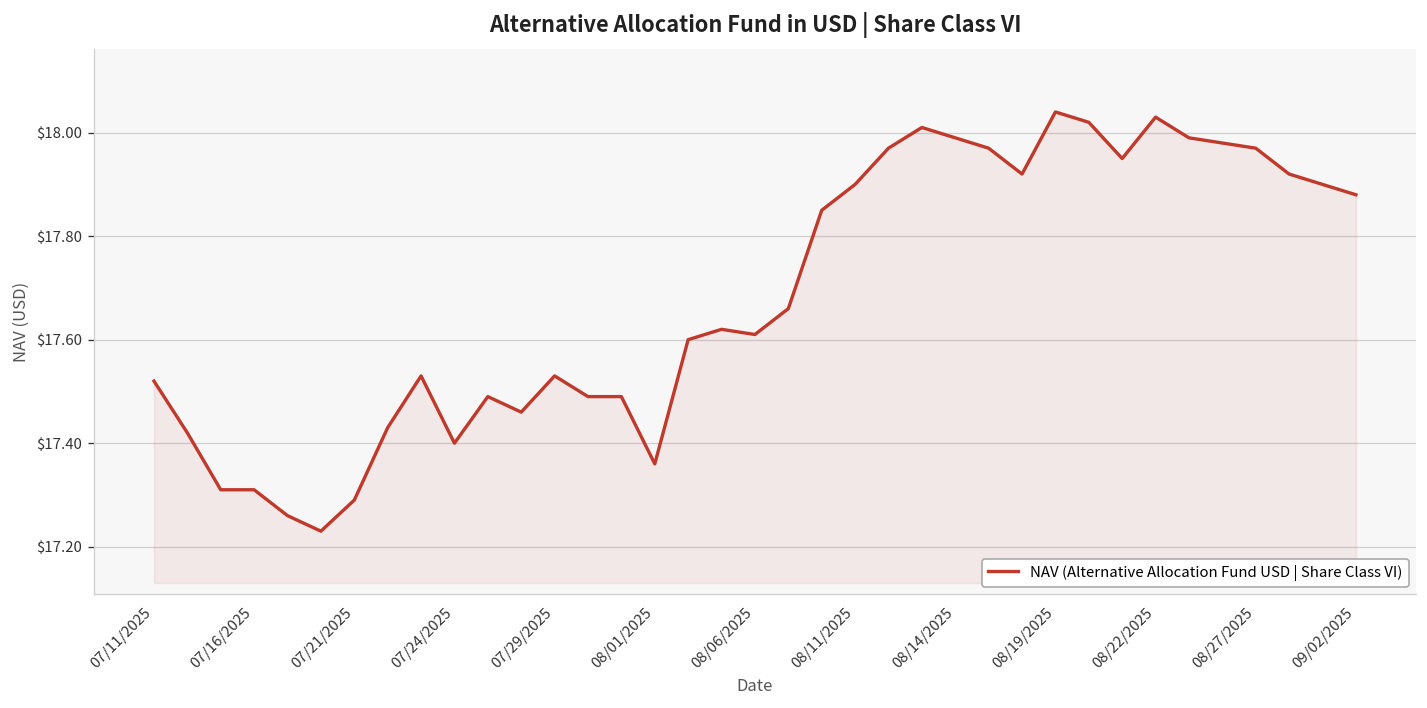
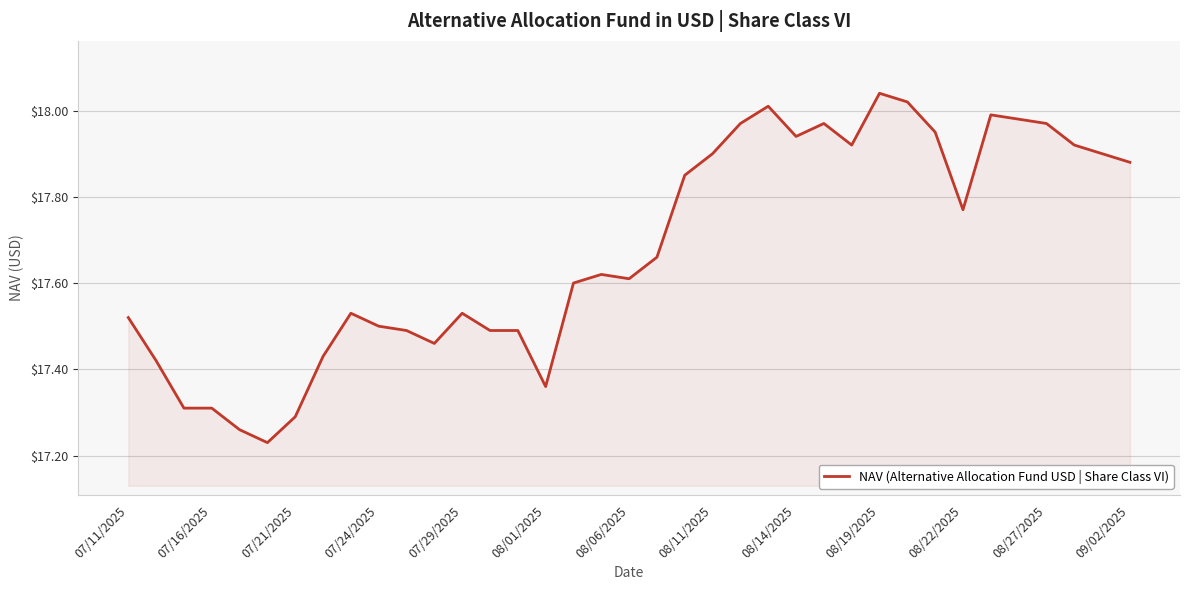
  {
    "07/11/2025": "$17.52",
    "07/16/2025": "$17.31",
    "07/21/2025": "$17.29",
-   "07/24/2025": "$17.4",
+   "07/24/2025": "$17.5",
    "07/29/2025": "$17.53",
    "08/01/2025": "$17.36",
    "08/06/2025": "$17.61",
    "08/11/2025": "$17.90",
-   "08/14/2025": "$17.99",
+   "08/14/2025": "$17.94",
    "08/19/2025": "$18.04",
-   "08/22/2025": "$18.03",
+   "08/22/2025": "$17.77",
    "08/27/2025": "$17.97",
    "09/02/2025": "$17.88"
  }
